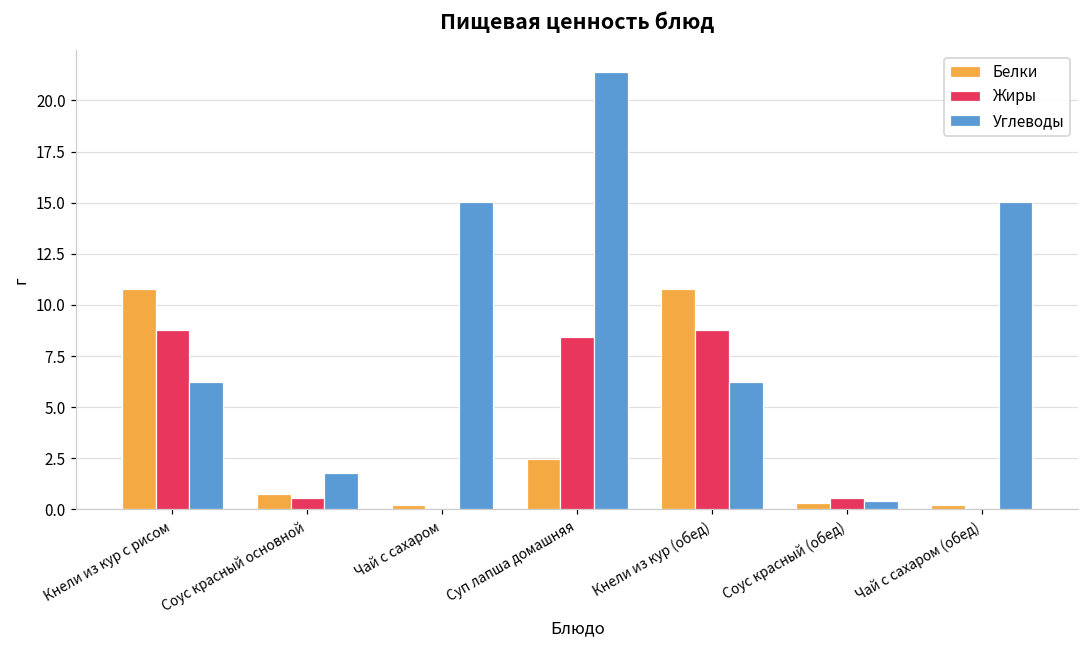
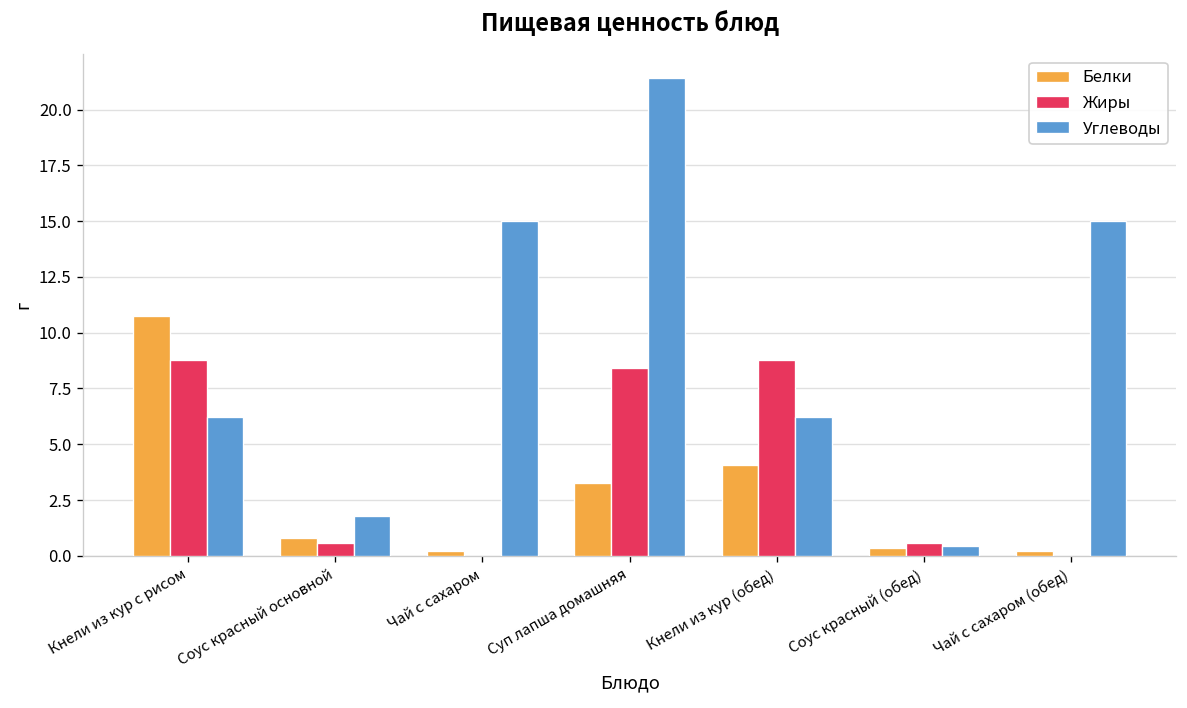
  {
    "Белки": {
      "Кнели из кур с рисом": 10.8,
      "Соус красный основной": 0.8,
      "Чай с сахаром": 0.2,
-     "Суп лапша домашняя": 2.5,
-     "Кнели из кур (обед)": 10.8,
+     "Суп лапша домашняя": 3.3,
+     "Кнели из кур (обед)": 4.1,
      "Соус красный (обед)": 0.3,
      "Чай с сахаром (обед)": 0.2
    },
    "Жиры": {
      "Кнели из кур с рисом": 8.8,
      "Соус красный основной": 0.6,
      "Чай с сахаром": 0.0,
      "Суп лапша домашняя": 8.4,
      "Кнели из кур (обед)": 8.8,
      "Соус красный (обед)": 0.6,
      "Чай с сахаром (обед)": 0.0
    },
    "Углеводы": {
      "Кнели из кур с рисом": 6.2,
      "Соус красный основной": 1.8,
      "Чай с сахаром": 15.0,
      "Суп лапша домашняя": 21.4,
      "Кнели из кур (обед)": 6.2,
      "Соус красный (обед)": 0.4,
      "Чай с сахаром (обед)": 15.0
    }
  }
